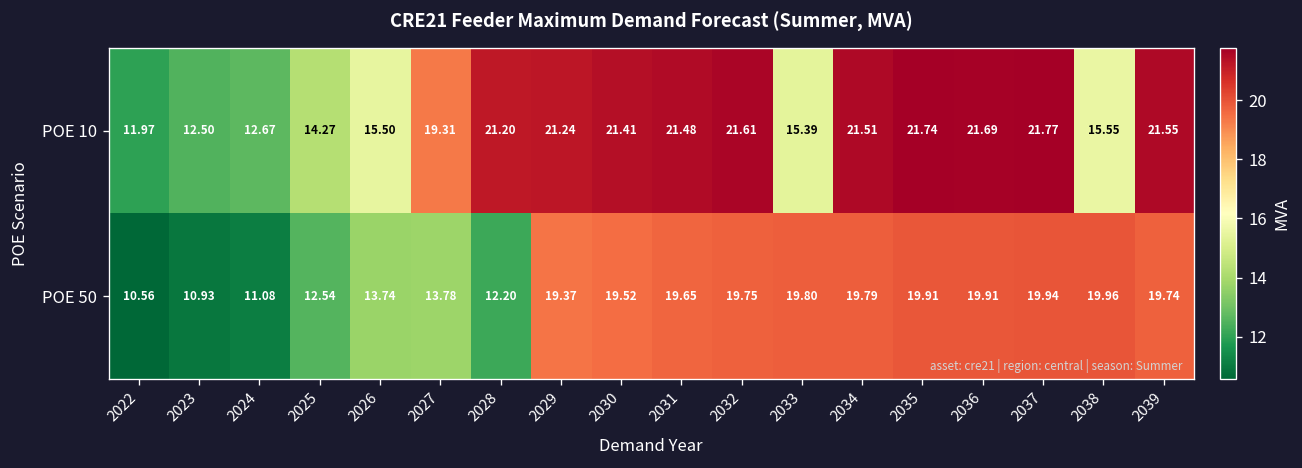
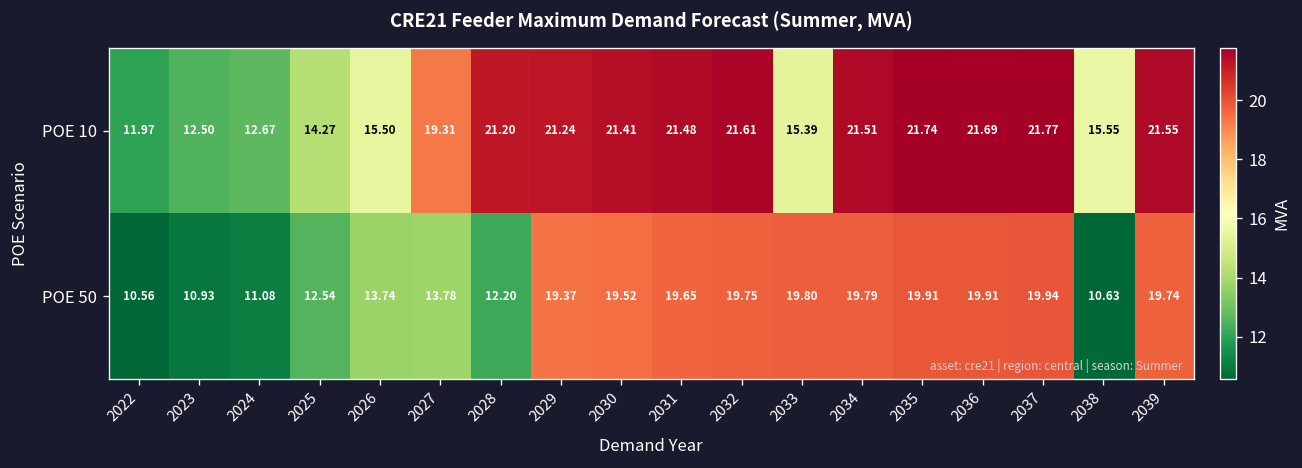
  {
    "POE 10": {
      "2022": 11.97,
      "2023": 12.50,
      "2024": 12.67,
      "2025": 14.27,
      "2026": 15.50,
      "2027": 19.31,
      "2028": 21.20,
      "2029": 21.24,
      "2030": 21.41,
      "2031": 21.48,
      "2032": 21.61,
      "2033": 15.39,
      "2034": 21.51,
      "2035": 21.74,
      "2036": 21.69,
      "2037": 21.77,
      "2038": 15.55,
      "2039": 21.55
    },
    "POE 50": {
      "2022": 10.56,
      "2023": 10.93,
      "2024": 11.08,
      "2025": 12.54,
      "2026": 13.74,
      "2027": 13.78,
      "2028": 12.20,
      "2029": 19.37,
      "2030": 19.52,
      "2031": 19.65,
      "2032": 19.75,
      "2033": 19.80,
      "2034": 19.79,
      "2035": 19.91,
      "2036": 19.91,
-     "2038": 19.96,
+     "2038": 10.63,
      "2039": 19.74
    }
  }
